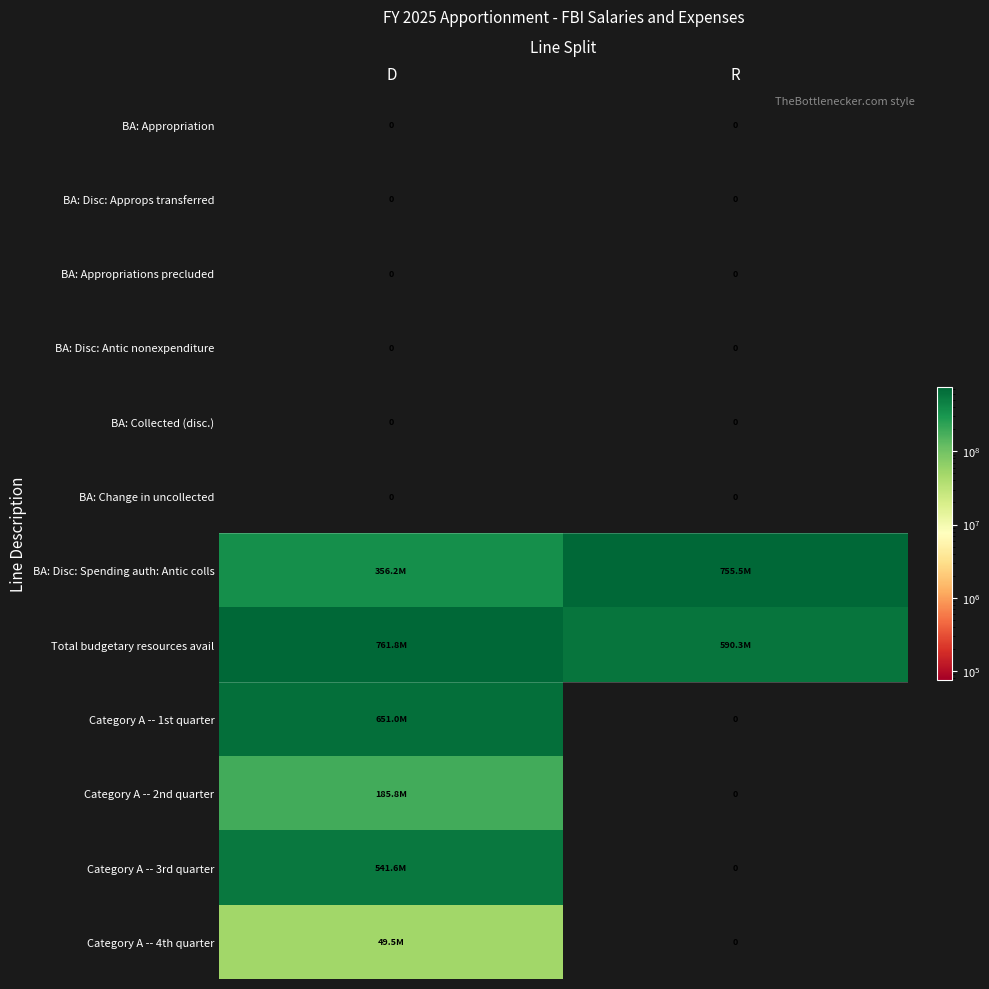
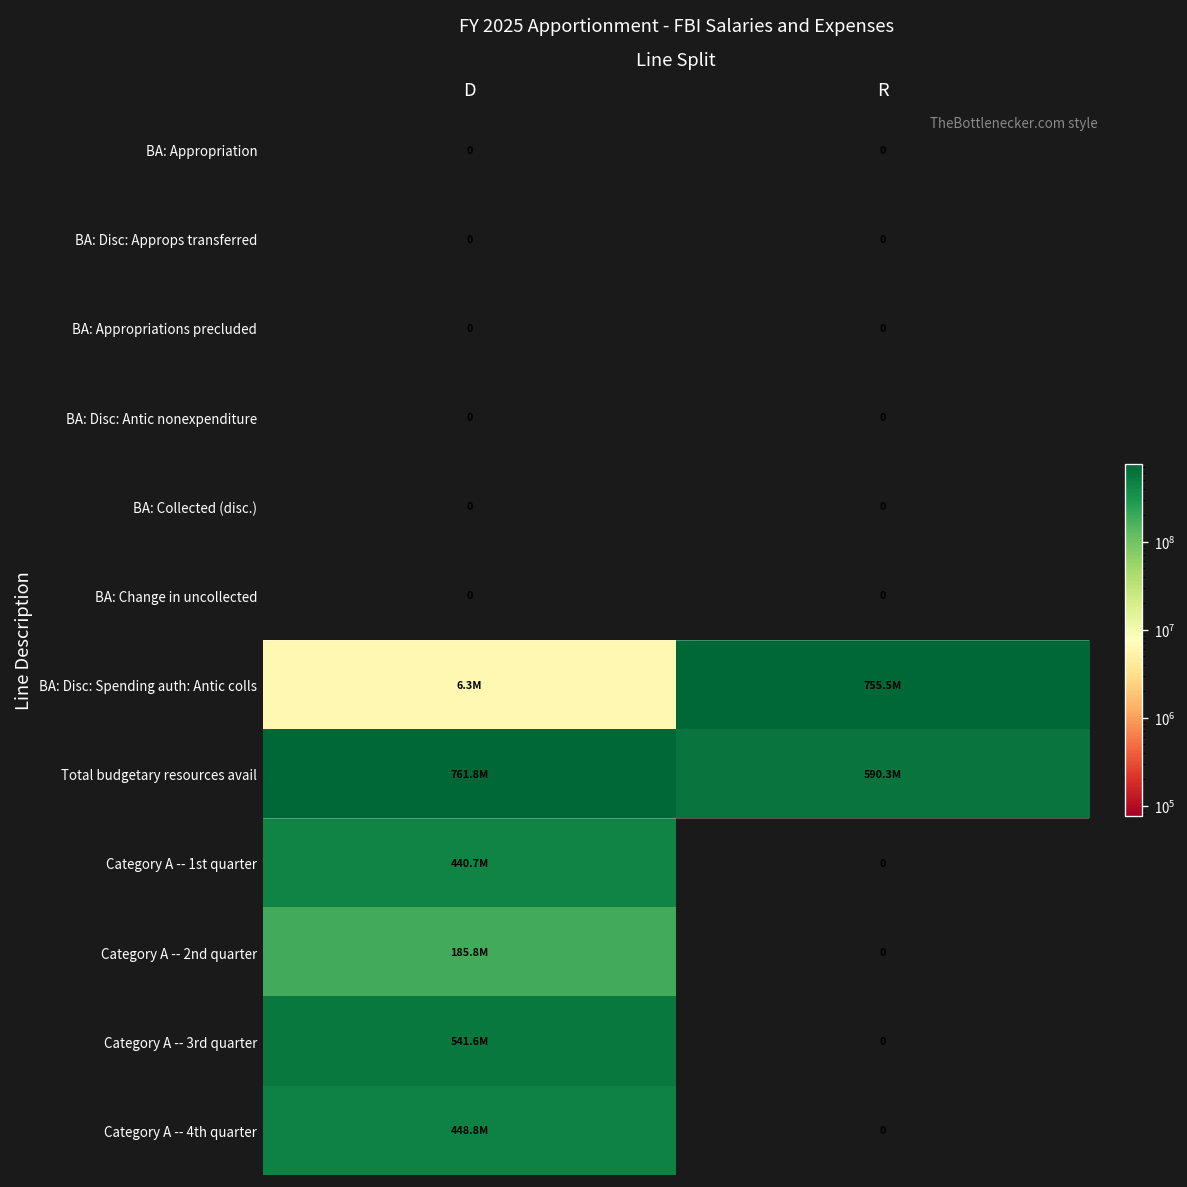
  {
    "BA: Disc: Spending auth: Antic colls": {
-     "D": "356.2M",
+     "D": "6.3M",
      "R": "755.5M"
    },
    "Total budgetary resources avail": {
      "D": "761.8M",
      "R": "590.3M"
    },
    "Category A -- 1st quarter": {
-     "D": "651.0M"
+     "D": "440.7M"
    },
    "Category A -- 2nd quarter": {
      "D": "185.8M"
    },
    "Category A -- 3rd quarter": {
      "D": "541.6M"
    },
    "Category A -- 4th quarter": {
-     "D": "49.5M"
+     "D": "448.8M"
    }
  }
